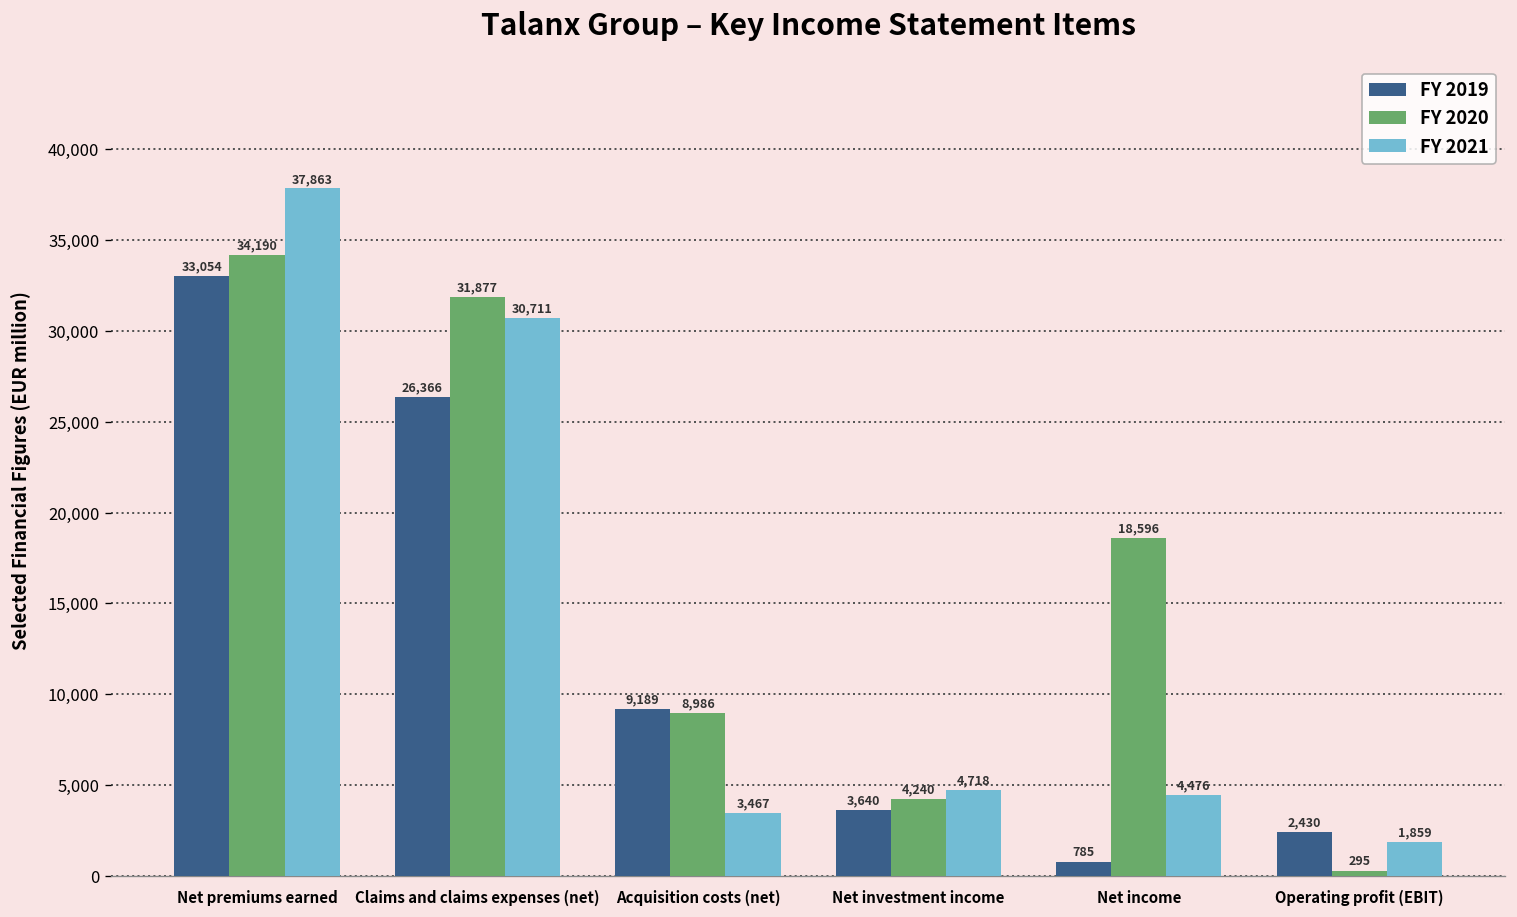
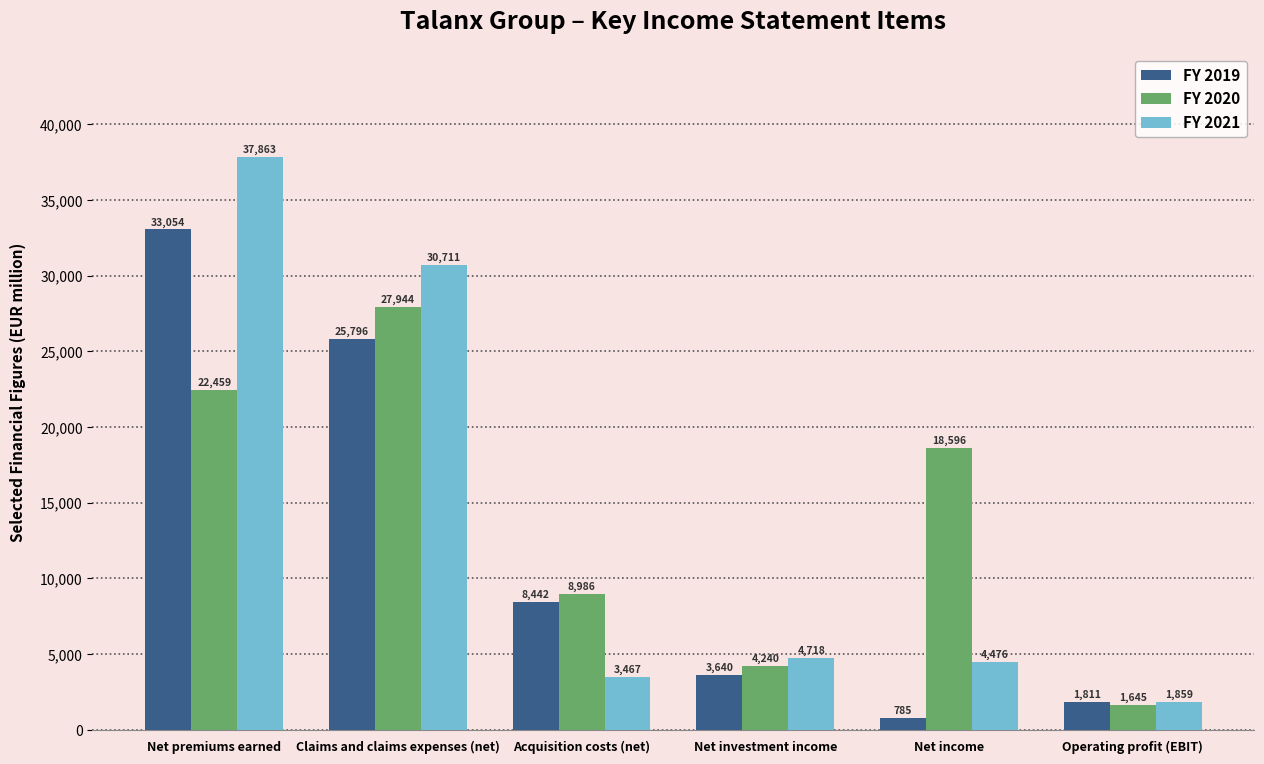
  {
    "FY 2019": {
      "Net premiums earned": "33,054",
-     "Claims and claims expenses (net)": "26,366",
-     "Acquisition costs (net)": "9,189",
+     "Claims and claims expenses (net)": "25,796",
+     "Acquisition costs (net)": "8,442",
      "Net investment income": "3,640",
      "Net income": "785",
-     "Operating profit (EBIT)": "2,430"
+     "Operating profit (EBIT)": "1,811"
    },
    "FY 2020": {
-     "Net premiums earned": "34,190",
-     "Claims and claims expenses (net)": "31,877",
+     "Net premiums earned": "22,459",
+     "Claims and claims expenses (net)": "27,944",
      "Acquisition costs (net)": "8,986",
      "Net investment income": "4,240",
      "Net income": "18,596",
-     "Operating profit (EBIT)": "295"
+     "Operating profit (EBIT)": "1,645"
    },
    "FY 2021": {
      "Net premiums earned": "37,863",
      "Claims and claims expenses (net)": "30,711",
      "Acquisition costs (net)": "3,467",
      "Net investment income": "4,718",
      "Net income": "4,476",
      "Operating profit (EBIT)": "1,859"
    }
  }
